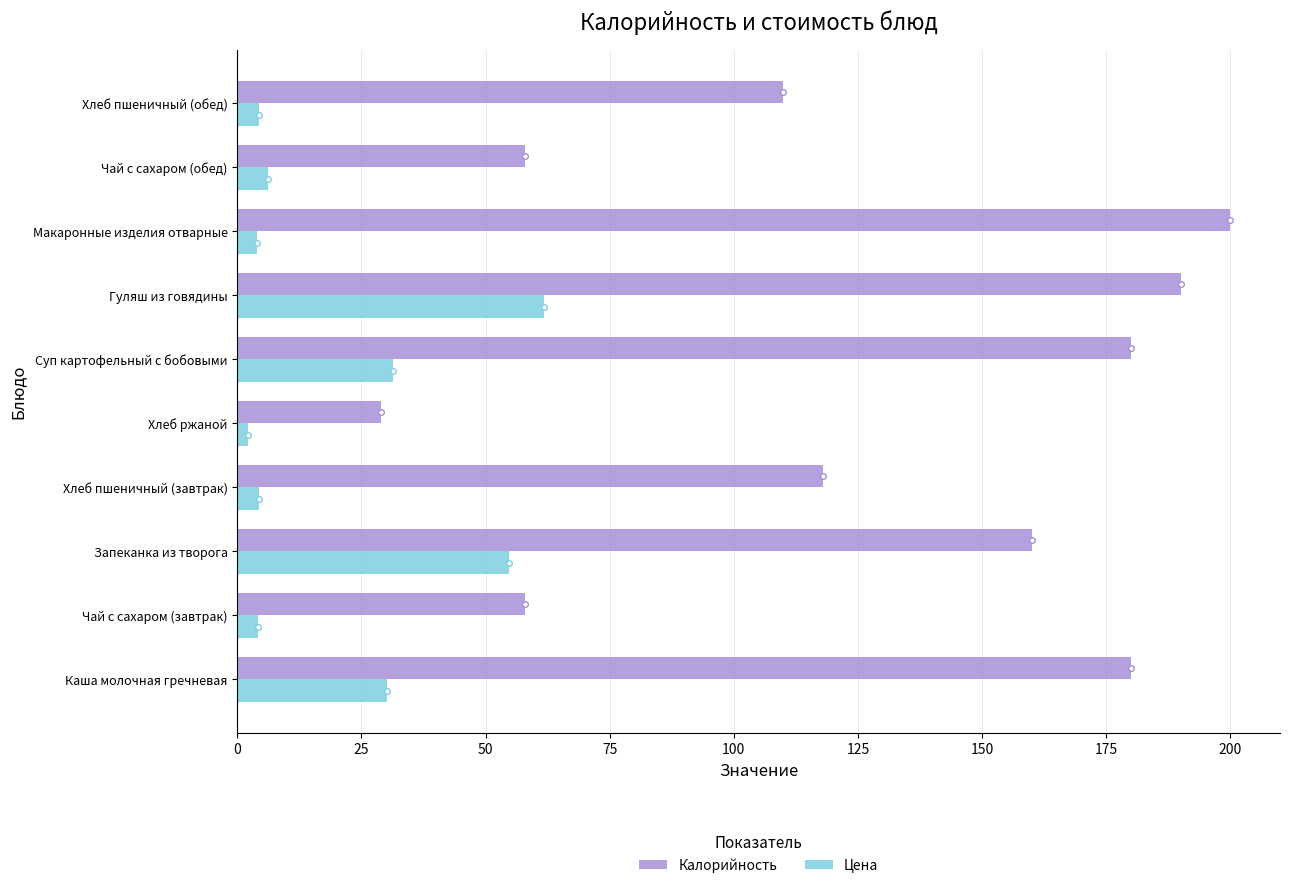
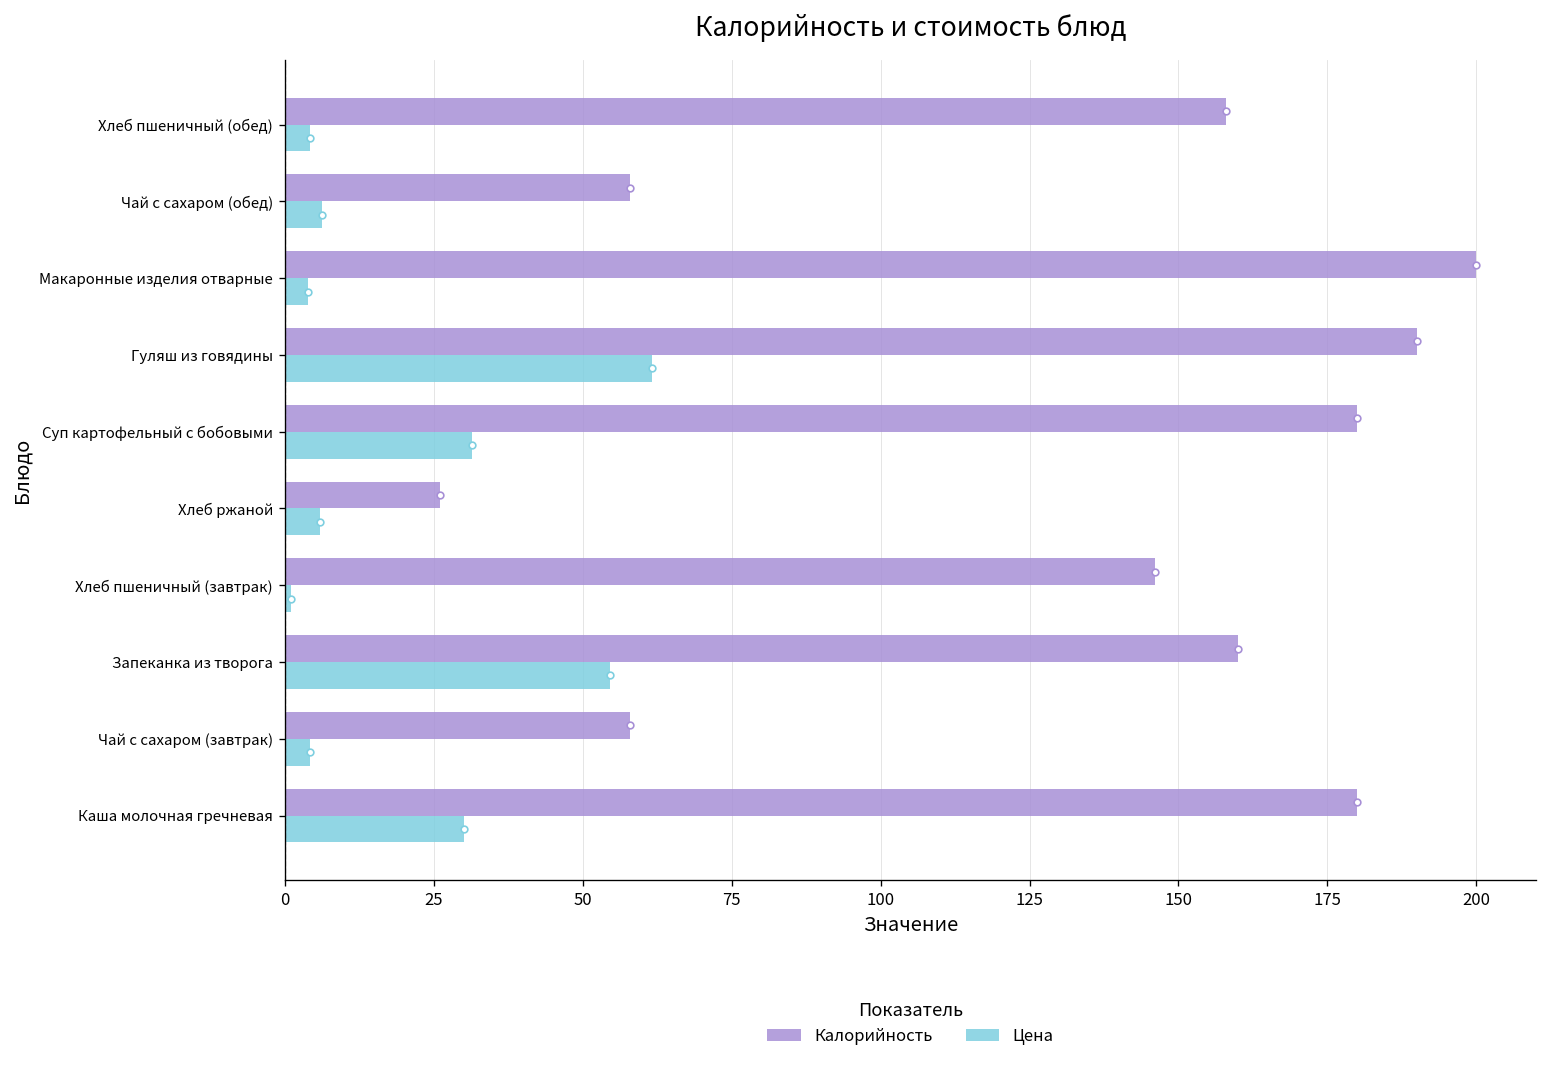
  {
    "Калорийность": {
-     "Хлеб пшеничный (обед)": 110,
+     "Хлеб пшеничный (обед)": 158,
      "Чай с сахаром (обед)": 58,
      "Макаронные изделия отварные": 200,
      "Гуляш из говядины": 190,
      "Суп картофельный с бобовыми": 180,
-     "Хлеб ржаной": 29,
-     "Хлеб пшеничный (завтрак)": 118,
+     "Хлеб ржаной": 26,
+     "Хлеб пшеничный (завтрак)": 146,
      "Запеканка из творога": 160,
      "Чай с сахаром (завтрак)": 58,
      "Каша молочная гречневая": 180
    },
    "Цена": {
      "Хлеб пшеничный (обед)": 4,
      "Чай с сахаром (обед)": 6,
      "Макаронные изделия отварные": 4,
      "Гуляш из говядины": 62,
      "Суп картофельный с бобовыми": 31,
-     "Хлеб ржаной": 2,
-     "Хлеб пшеничный (завтрак)": 4,
+     "Хлеб ржаной": 6,
+     "Хлеб пшеничный (завтрак)": 1,
      "Запеканка из творога": 55,
      "Чай с сахаром (завтрак)": 4,
      "Каша молочная гречневая": 30
    }
  }
